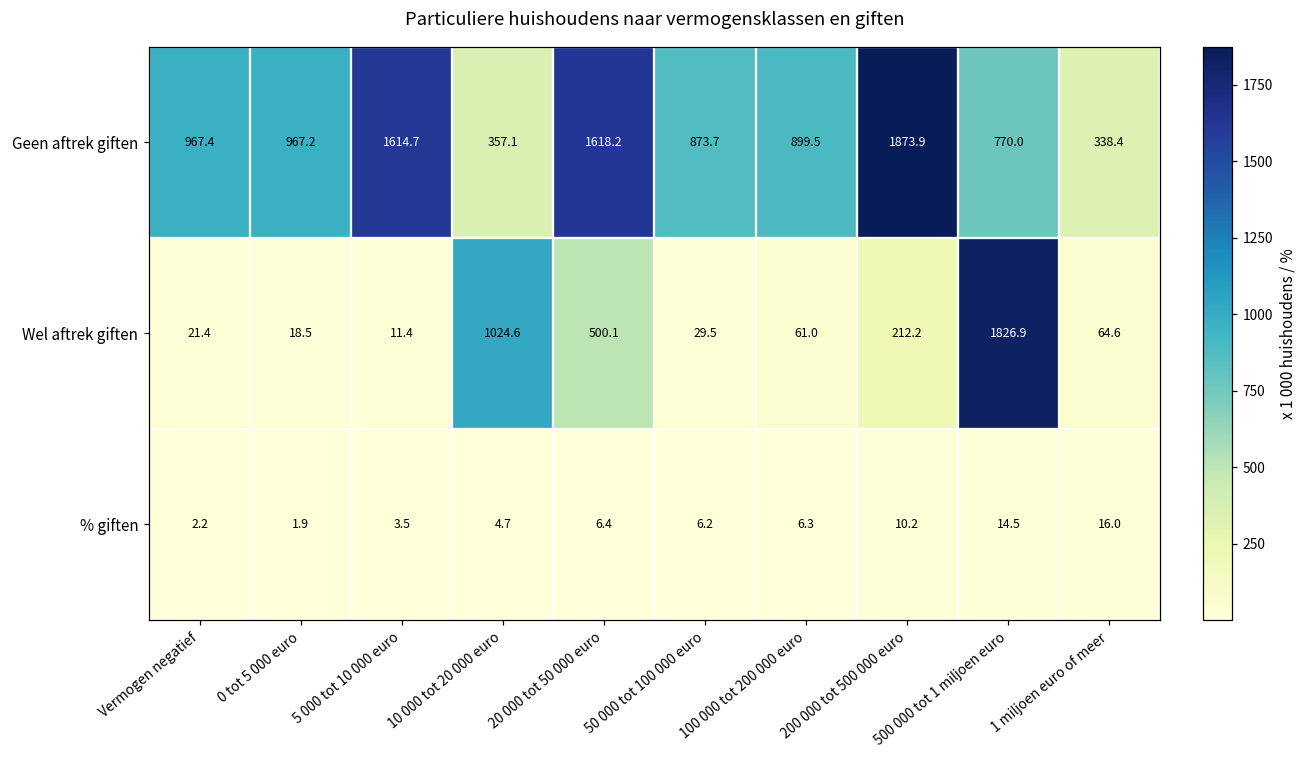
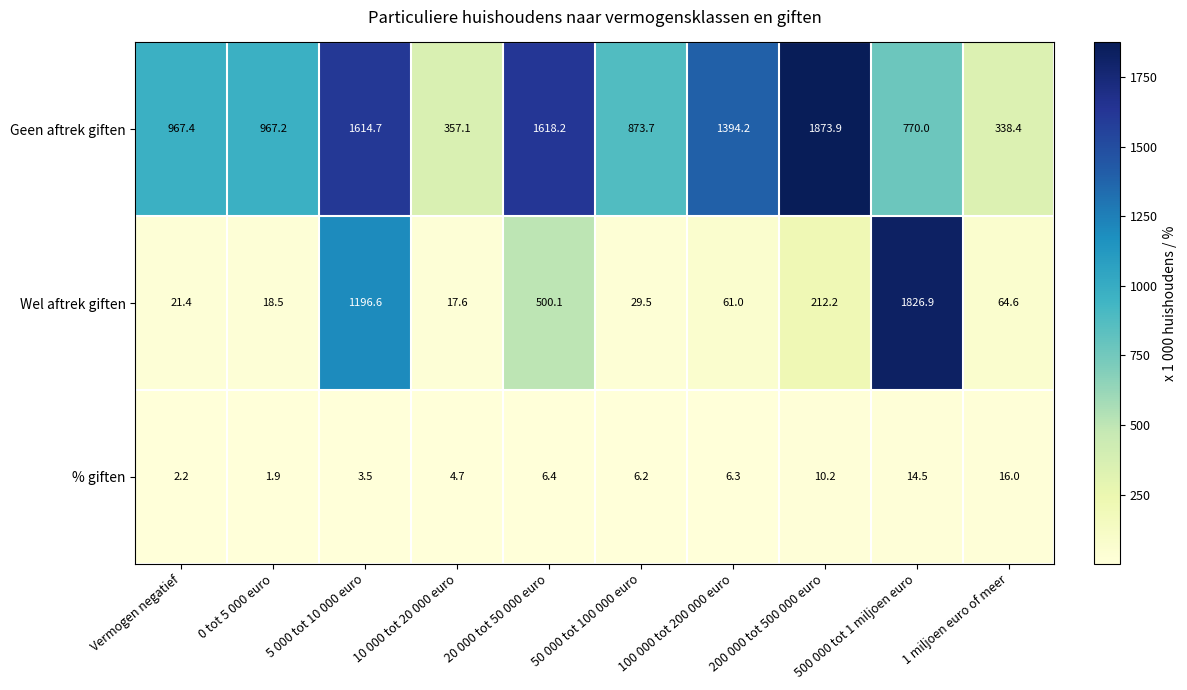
  {
    "Geen aftrek giften": {
      "Vermogen negatief": 967.4,
      "0 tot 5 000 euro": 967.2,
      "5 000 tot 10 000 euro": 1614.7,
      "10 000 tot 20 000 euro": 357.1,
      "20 000 tot 50 000 euro": 1618.2,
      "50 000 tot 100 000 euro": 873.7,
-     "100 000 tot 200 000 euro": 899.5,
+     "100 000 tot 200 000 euro": 1394.2,
      "200 000 tot 500 000 euro": 1873.9,
      "500 000 tot 1 miljoen euro": 770.0,
      "1 miljoen euro of meer": 338.4
    },
    "Wel aftrek giften": {
      "Vermogen negatief": 21.4,
      "0 tot 5 000 euro": 18.5,
-     "5 000 tot 10 000 euro": 11.4,
-     "10 000 tot 20 000 euro": 1024.6,
+     "5 000 tot 10 000 euro": 1196.6,
+     "10 000 tot 20 000 euro": 17.6,
      "20 000 tot 50 000 euro": 500.1,
      "50 000 tot 100 000 euro": 29.5,
      "100 000 tot 200 000 euro": 61.0,
      "200 000 tot 500 000 euro": 212.2,
      "500 000 tot 1 miljoen euro": 1826.9,
      "1 miljoen euro of meer": 64.6
    },
    "% giften": {
      "Vermogen negatief": 2.2,
      "0 tot 5 000 euro": 1.9,
      "5 000 tot 10 000 euro": 3.5,
      "10 000 tot 20 000 euro": 4.7,
      "20 000 tot 50 000 euro": 6.4,
      "50 000 tot 100 000 euro": 6.2,
      "100 000 tot 200 000 euro": 6.3,
      "200 000 tot 500 000 euro": 10.2,
      "500 000 tot 1 miljoen euro": 14.5,
      "1 miljoen euro of meer": 16.0
    }
  }
